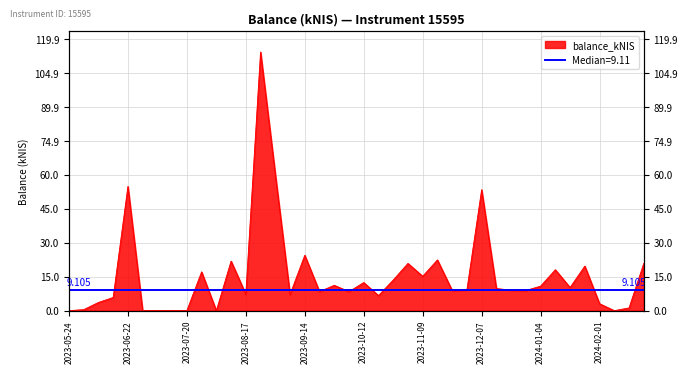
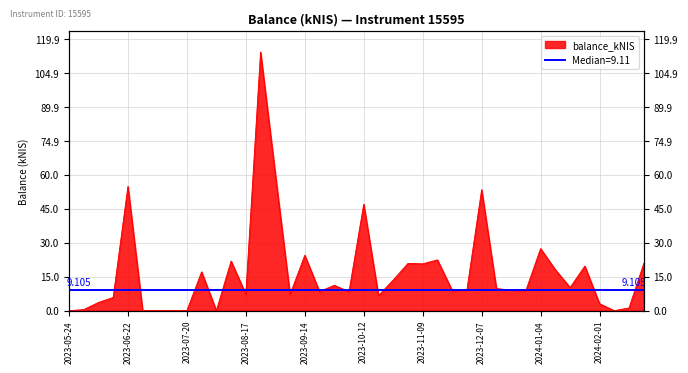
  {
    "2023-05-24": 0,
    "2023-06-22": 55,
    "2023-07-20": 0,
    "2023-08-17": 7,
    "2023-09-14": 24,
-   "2023-10-12": 12,
-   "2023-11-09": 15,
+   "2023-10-12": 47,
+   "2023-11-09": 21,
    "2023-12-07": 53,
-   "2024-01-04": 11,
+   "2024-01-04": 27,
    "2024-02-01": 3
  }
